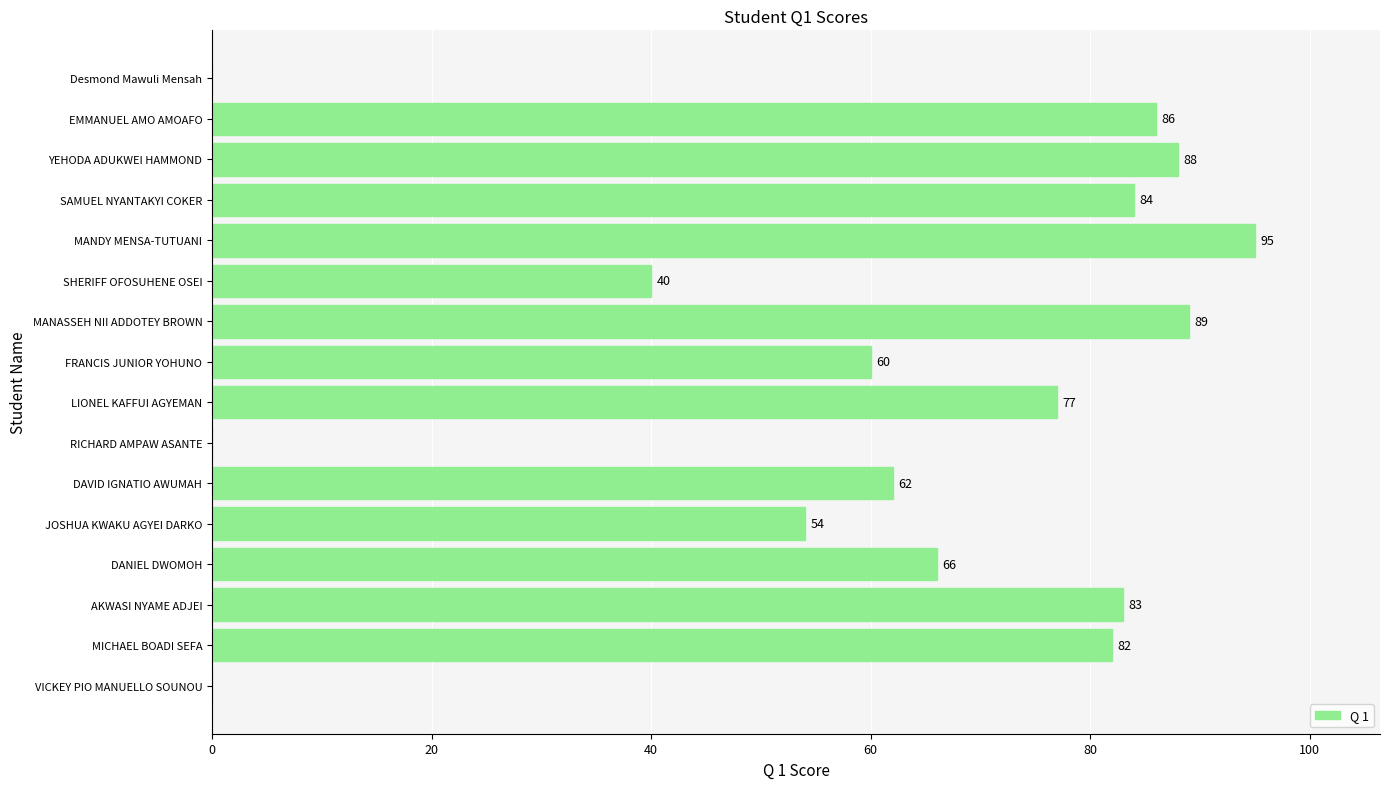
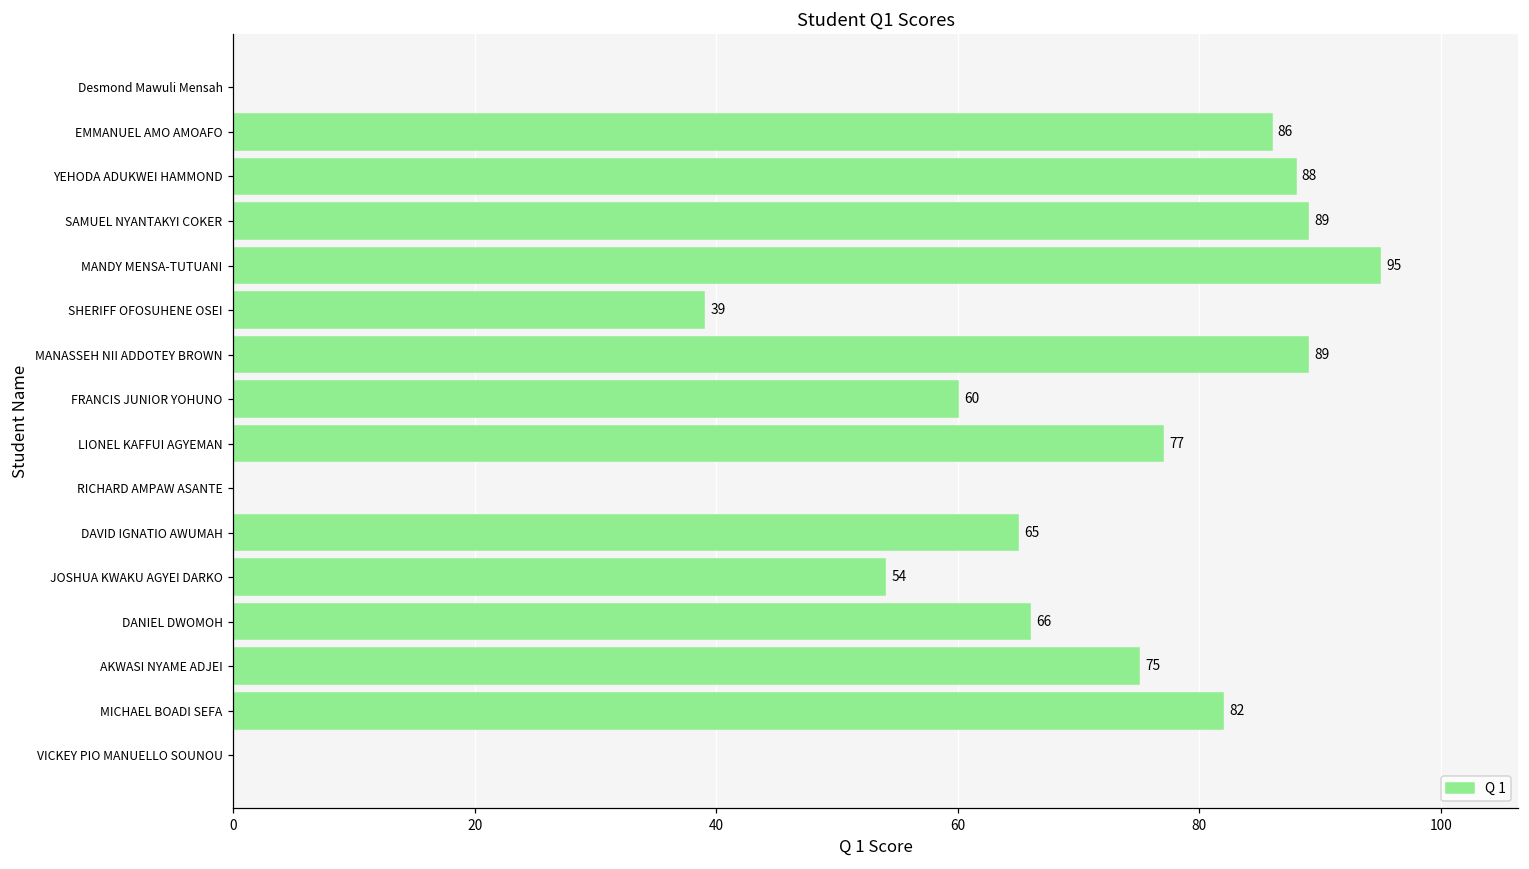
  {
    "EMMANUEL AMO AMOAFO": 86,
    "YEHODA ADUKWEI HAMMOND": 88,
-   "SAMUEL NYANTAKYI COKER": 84,
+   "SAMUEL NYANTAKYI COKER": 89,
    "MANDY MENSA-TUTUANI": 95,
-   "SHERIFF OFOSUHENE OSEI": 40,
+   "SHERIFF OFOSUHENE OSEI": 39,
    "MANASSEH NII ADDOTEY BROWN": 89,
    "FRANCIS JUNIOR YOHUNO": 60,
    "LIONEL KAFFUI AGYEMAN": 77,
-   "DAVID IGNATIO AWUMAH": 62,
+   "DAVID IGNATIO AWUMAH": 65,
    "JOSHUA KWAKU AGYEI DARKO": 54,
    "DANIEL DWOMOH": 66,
-   "AKWASI NYAME ADJEI": 83,
+   "AKWASI NYAME ADJEI": 75,
    "MICHAEL BOADI SEFA": 82
  }
